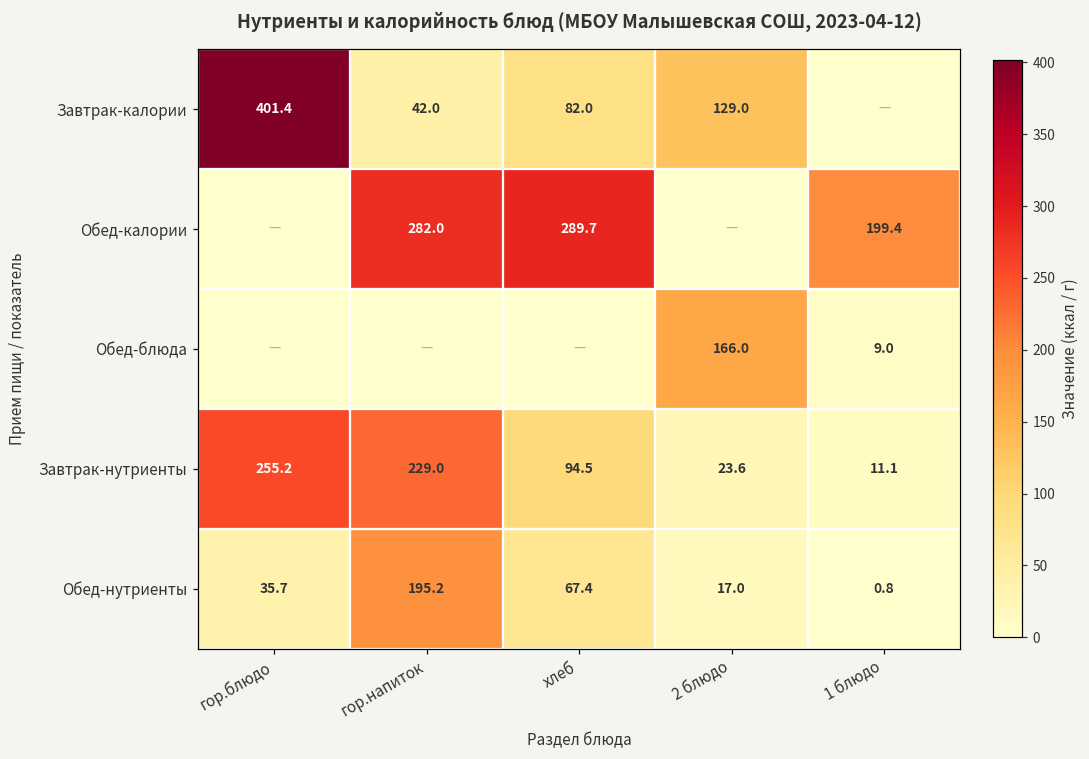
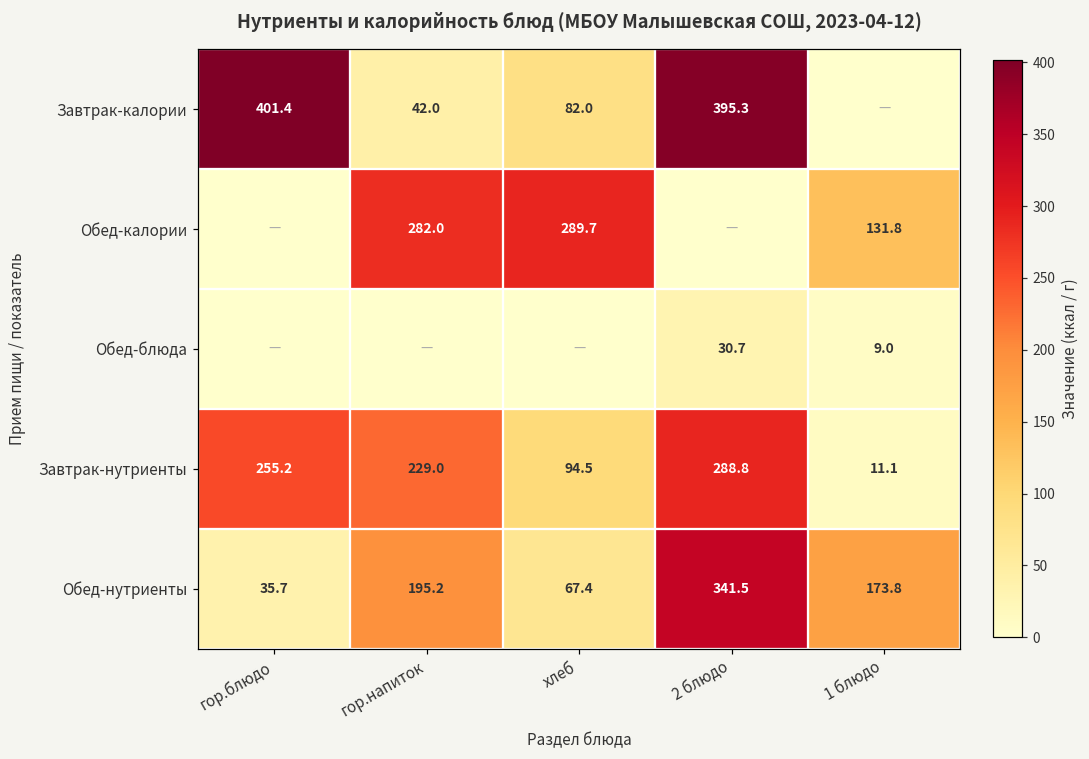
  {
    "Завтрак-калории": {
      "гор.блюдо": 401.4,
      "гор.напиток": 42.0,
      "хлеб": 82.0,
-     "2 блюдо": 129.0
+     "2 блюдо": 395.3
    },
    "Обед-калории": {
      "гор.напиток": 282.0,
      "хлеб": 289.7,
-     "1 блюдо": 199.4
+     "1 блюдо": 131.8
    },
    "Обед-блюда": {
-     "2 блюдо": 166.0,
+     "2 блюдо": 30.7,
      "1 блюдо": 9.0
    },
    "Завтрак-нутриенты": {
      "гор.блюдо": 255.2,
      "гор.напиток": 229.0,
      "хлеб": 94.5,
-     "2 блюдо": 23.6,
+     "2 блюдо": 288.8,
      "1 блюдо": 11.1
    },
    "Обед-нутриенты": {
      "гор.блюдо": 35.7,
      "гор.напиток": 195.2,
      "хлеб": 67.4,
-     "2 блюдо": 17.0,
-     "1 блюдо": 0.8
+     "2 блюдо": 341.5,
+     "1 блюдо": 173.8
    }
  }
